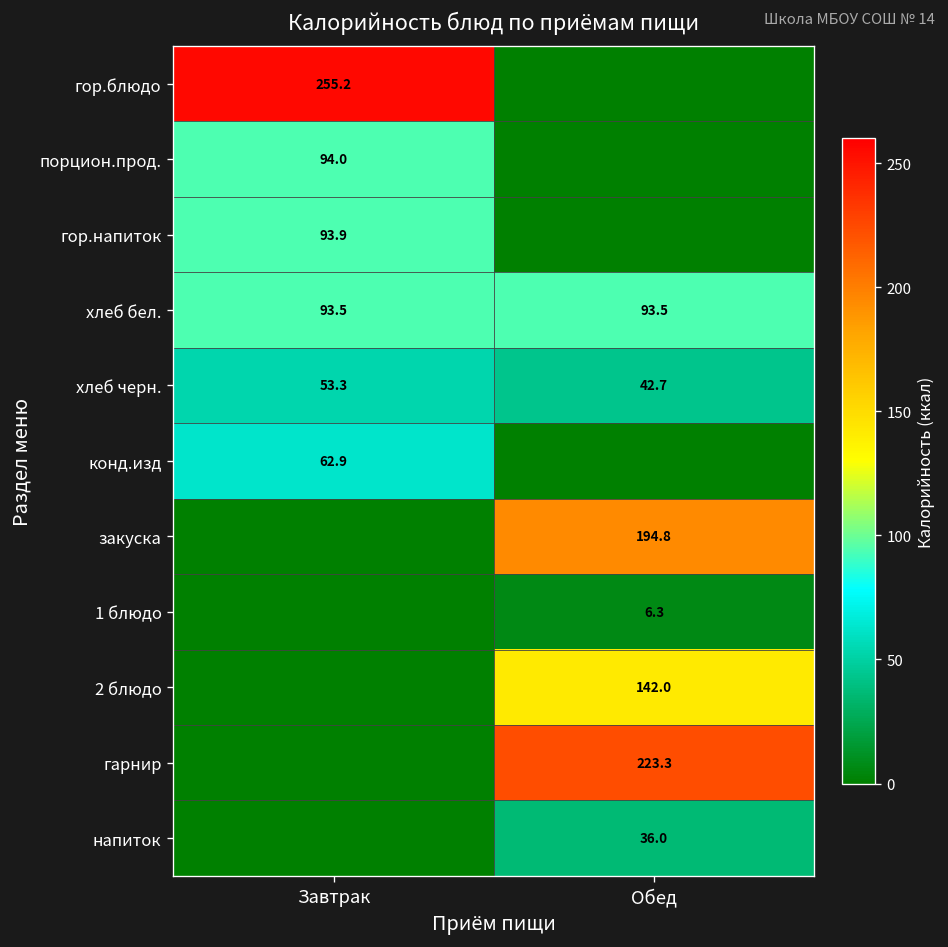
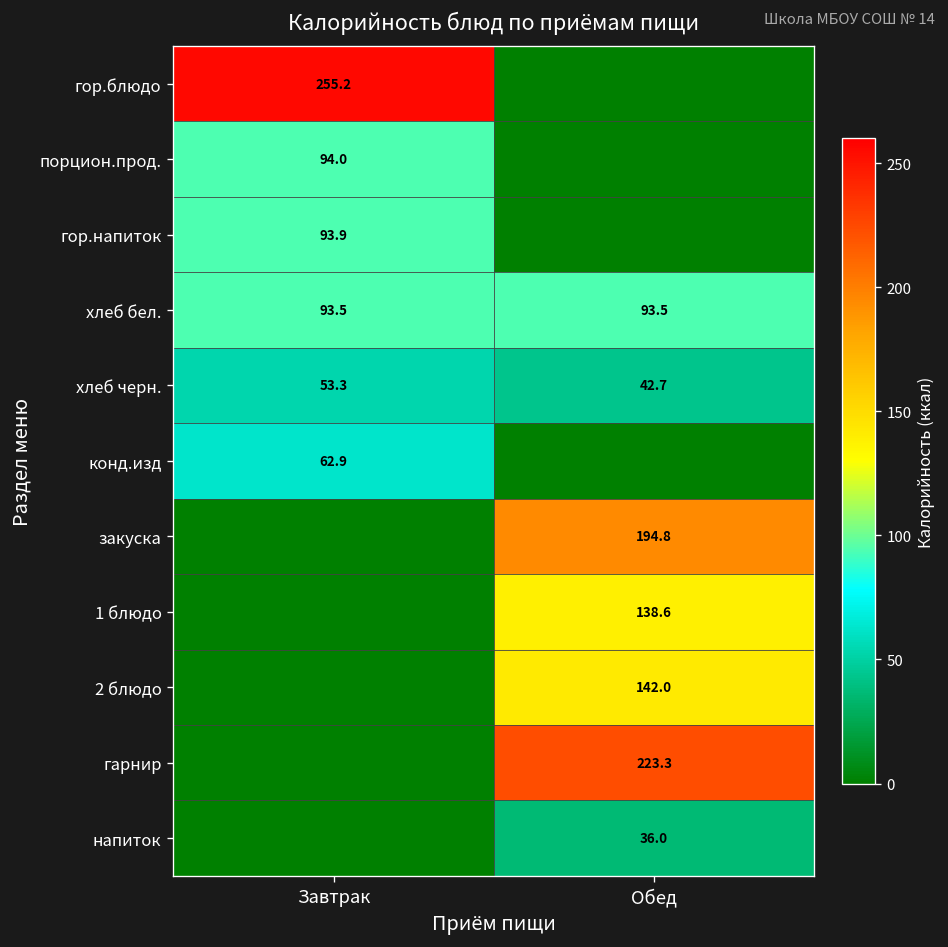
  {
    "гор.блюдо": {
      "Завтрак": 255.2
    },
    "порцион.прод.": {
      "Завтрак": 94.0
    },
    "гор.напиток": {
      "Завтрак": 93.9
    },
    "хлеб бел.": {
      "Завтрак": 93.5,
      "Обед": 93.5
    },
    "хлеб черн.": {
      "Завтрак": 53.3,
      "Обед": 42.7
    },
    "конд.изд": {
      "Завтрак": 62.9
    },
    "закуска": {
      "Обед": 194.8
    },
    "1 блюдо": {
-     "Обед": 6.3
+     "Обед": 138.6
    },
    "2 блюдо": {
      "Обед": 142.0
    },
    "гарнир": {
      "Обед": 223.3
    },
    "напиток": {
      "Обед": 36.0
    }
  }
